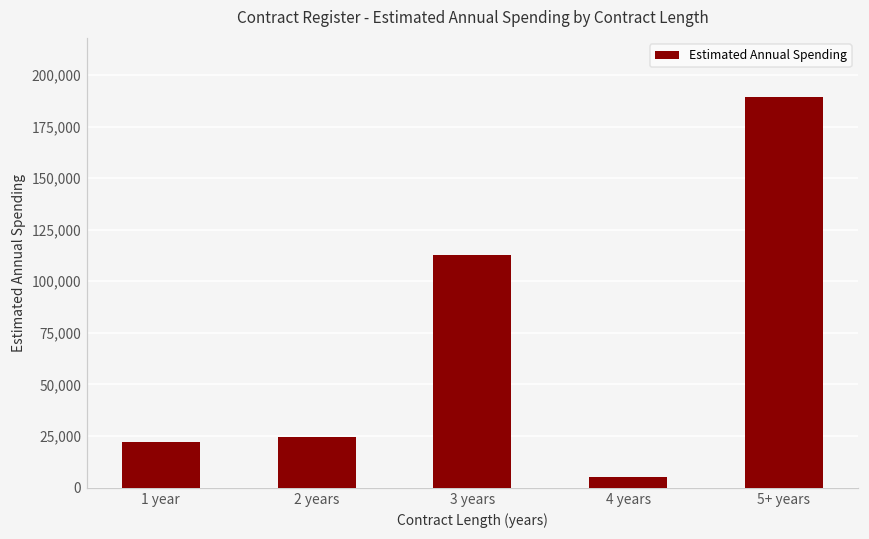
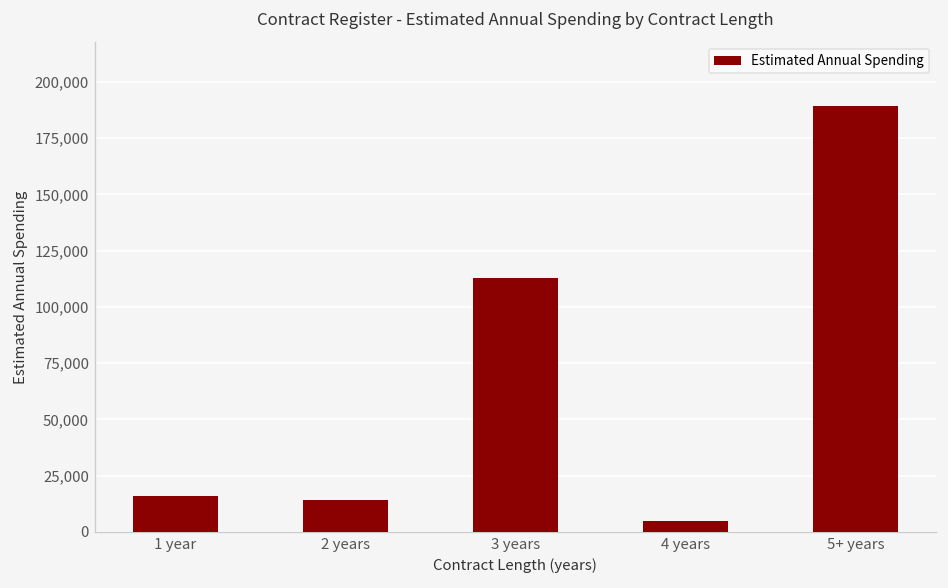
  {
-   "1 year": "22,000",
-   "2 years": "25,000",
+   "1 year": "16,000",
+   "2 years": "14,000",
    "3 years": "113,000",
    "4 years": "5,000",
    "5+ years": "189,000"
  }
